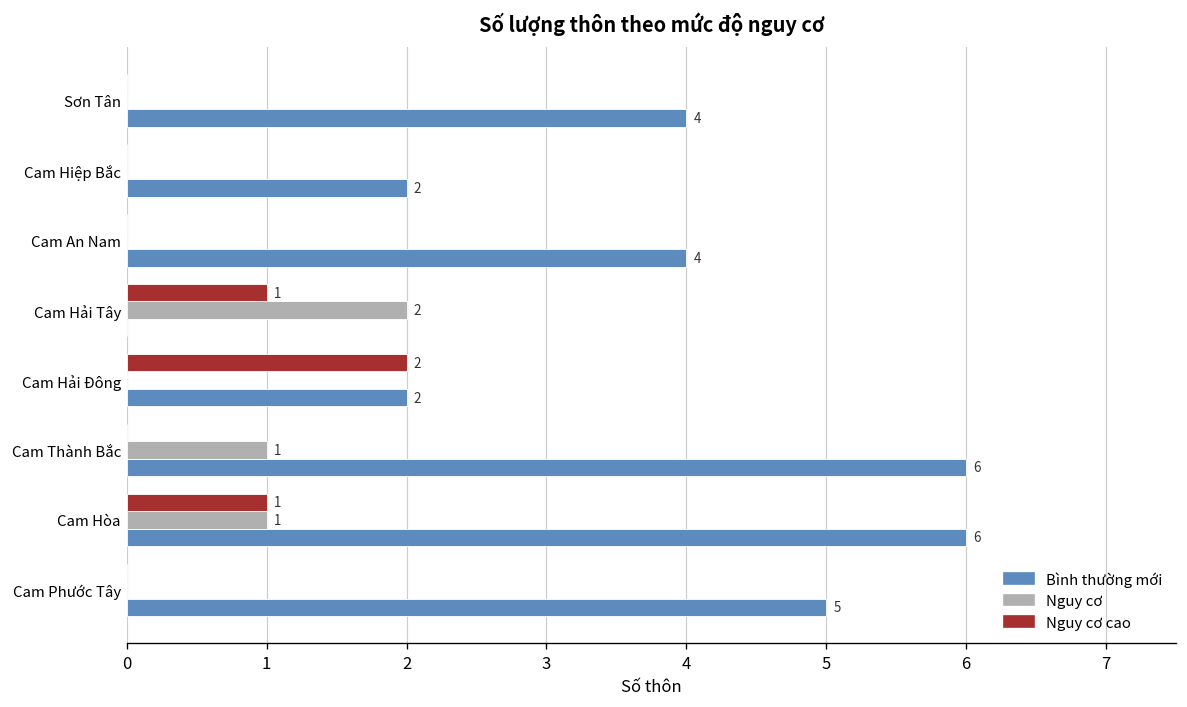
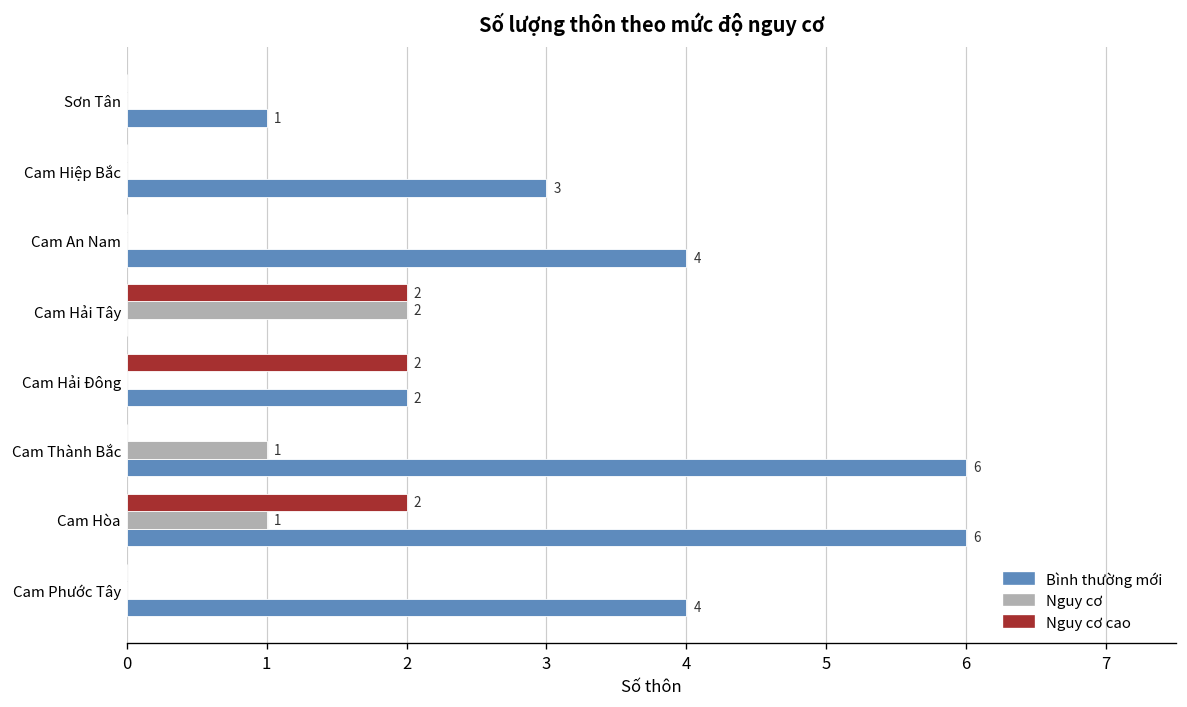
  {
    "Bình thường mới": {
-     "Sơn Tân": 4,
-     "Cam Hiệp Bắc": 2,
+     "Sơn Tân": 1,
+     "Cam Hiệp Bắc": 3,
      "Cam An Nam": 4,
      "Cam Hải Đông": 2,
      "Cam Thành Bắc": 6,
      "Cam Hòa": 6,
-     "Cam Phước Tây": 5
+     "Cam Phước Tây": 4
    },
    "Nguy cơ": {
      "Cam Hải Tây": 2,
      "Cam Thành Bắc": 1,
      "Cam Hòa": 1
    },
    "Nguy cơ cao": {
-     "Cam Hải Tây": 1,
+     "Cam Hải Tây": 2,
      "Cam Hải Đông": 2,
-     "Cam Hòa": 1
+     "Cam Hòa": 2
    }
  }
